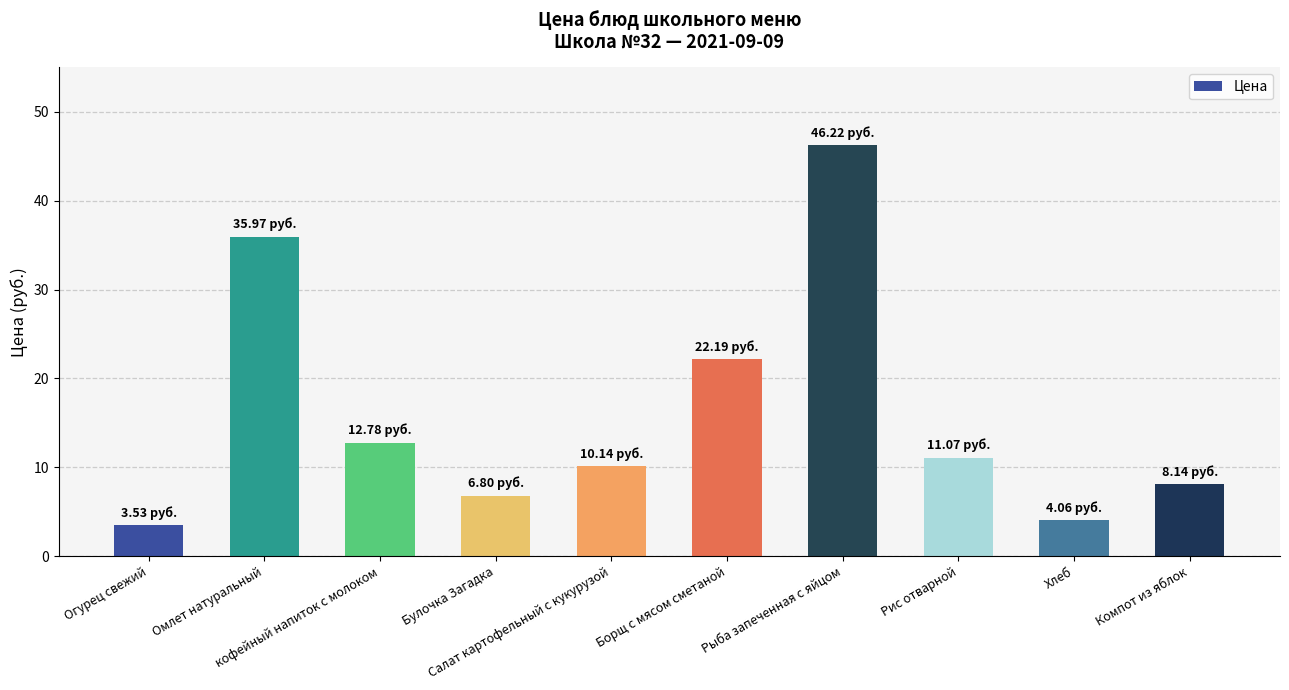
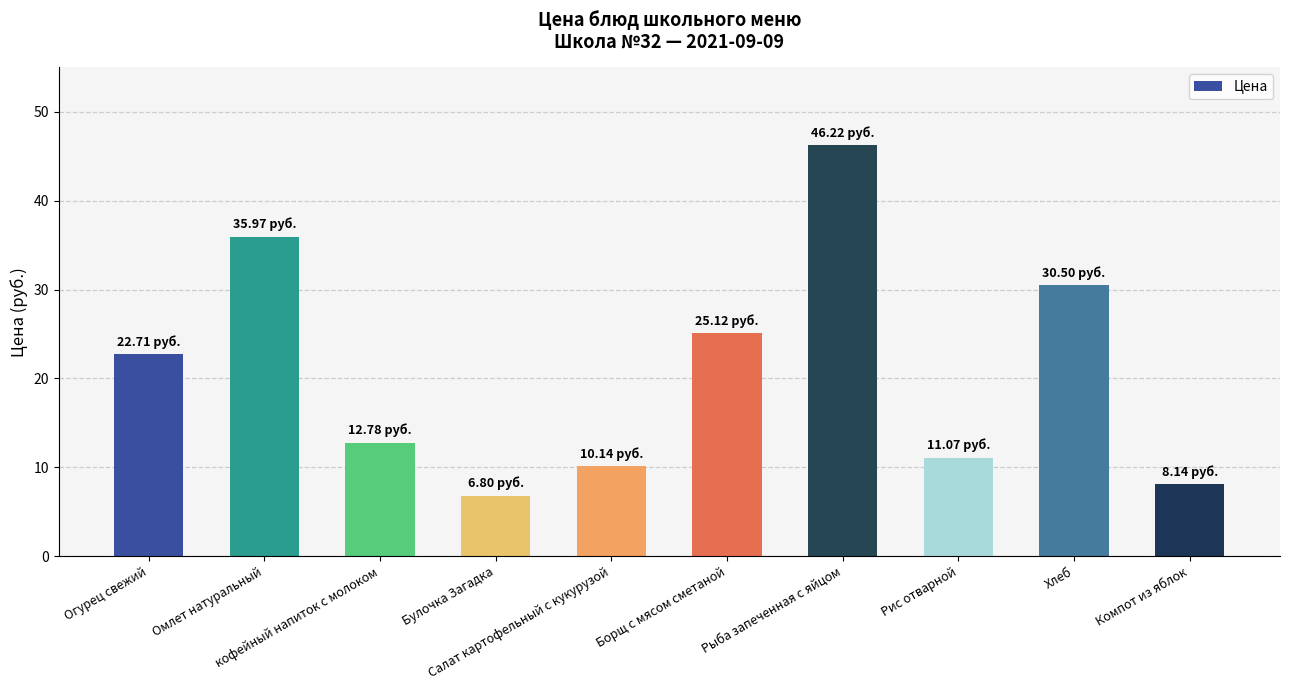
  {
-   "Огурец свежий": 3.53,
+   "Огурец свежий": 22.71,
    "Омлет натуральный": 35.97,
    "кофейный напиток с молоком": 12.78,
    "Булочка Загадка": 6.80,
    "Салат картофельный с кукурузой": 10.14,
-   "Борщ с мясом сметаной": 22.19,
+   "Борщ с мясом сметаной": 25.12,
    "Рыба запеченная с яйцом": 46.22,
    "Рис отварной": 11.07,
-   "Хлеб": 4.06,
+   "Хлеб": 30.50,
    "Компот из яблок": 8.14
  }
